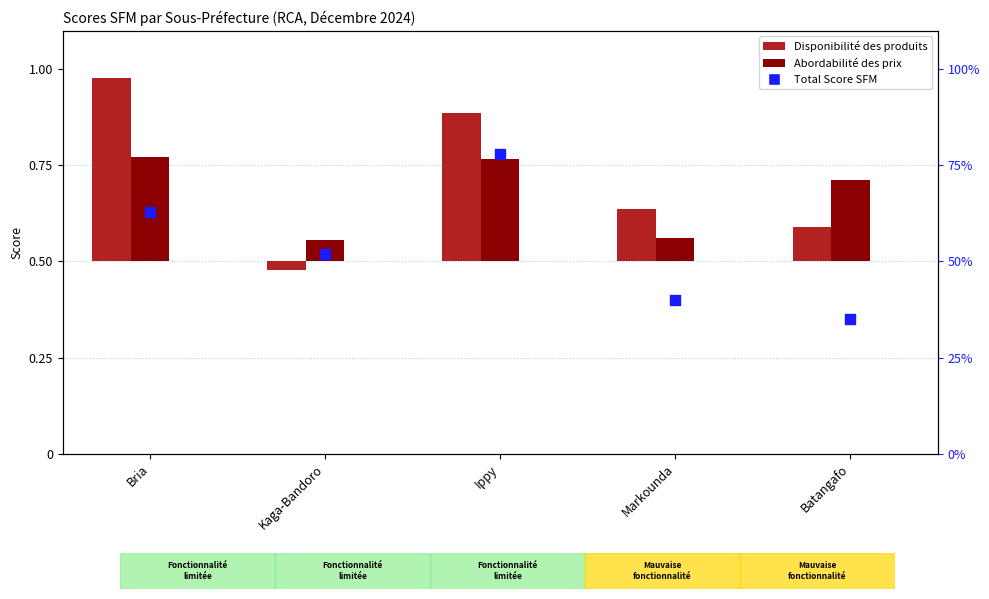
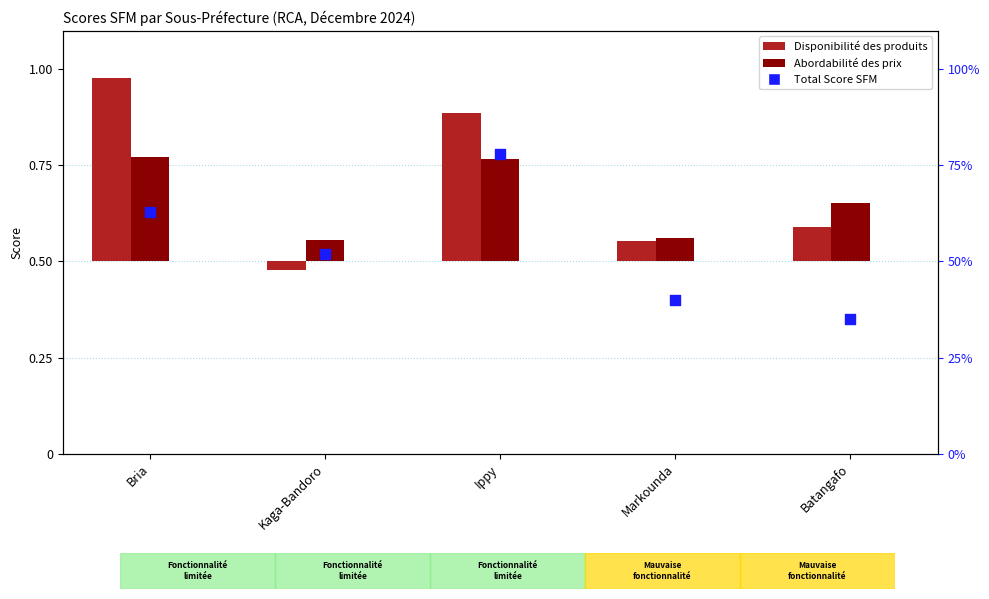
  {
    "Disponibilité des produits": {
      "Bria": 0.98,
      "Kaga-Bandoro": 0.48,
      "Ippy": 0.89,
-     "Markounda": 0.64,
+     "Markounda": 0.55,
      "Batangafo": 0.59
    },
    "Abordabilité des prix": {
      "Bria": 0.77,
      "Kaga-Bandoro": 0.56,
      "Ippy": 0.77,
      "Markounda": 0.56,
-     "Batangafo": 0.71
+     "Batangafo": 0.65
    }
  }
